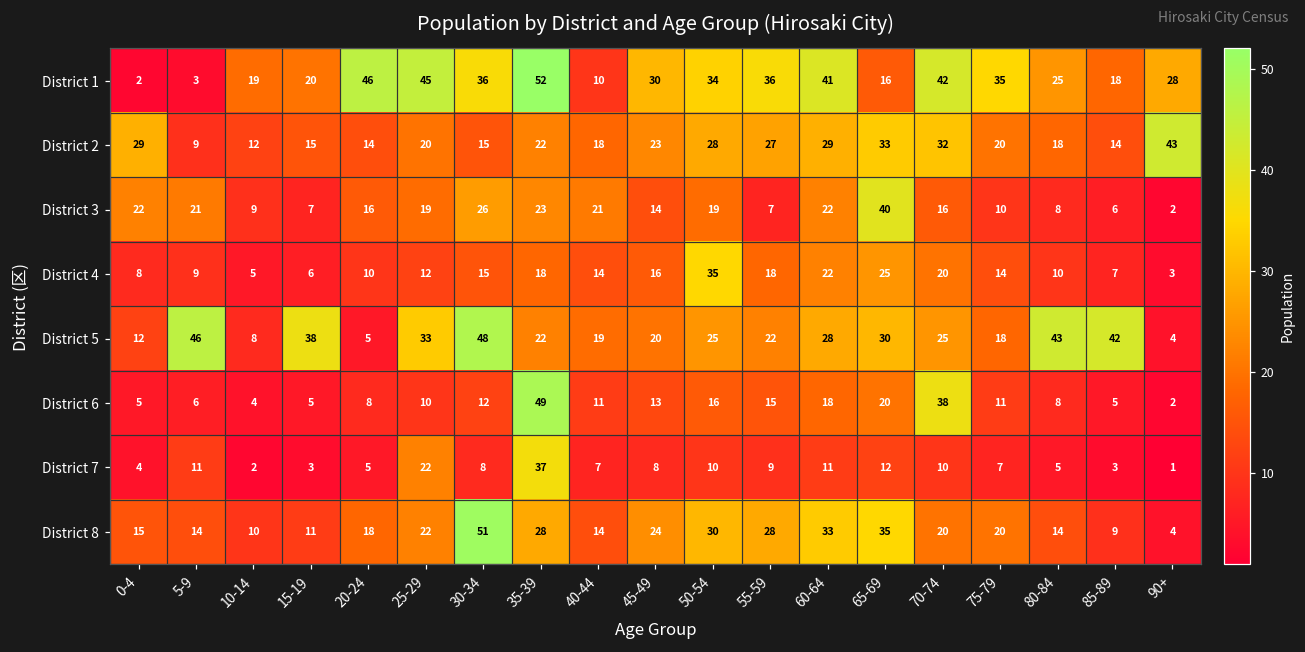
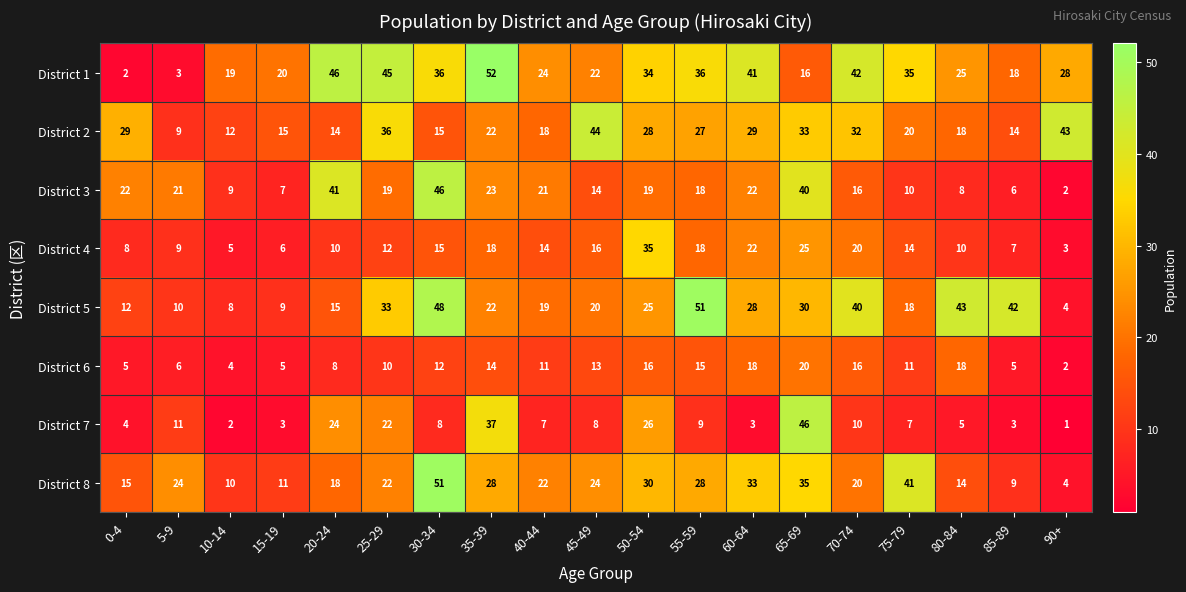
  {
    "District 1": {
      "0-4": 2,
      "5-9": 3,
      "10-14": 19,
      "15-19": 20,
      "20-24": 46,
      "25-29": 45,
      "30-34": 36,
      "35-39": 52,
-     "40-44": 10,
-     "45-49": 30,
+     "40-44": 24,
+     "45-49": 22,
      "50-54": 34,
      "55-59": 36,
      "60-64": 41,
      "65-69": 16,
      "70-74": 42,
      "75-79": 35,
      "80-84": 25,
      "85-89": 18,
      "90+": 28
    },
    "District 2": {
      "0-4": 29,
      "5-9": 9,
      "10-14": 12,
      "15-19": 15,
      "20-24": 14,
-     "25-29": 20,
+     "25-29": 36,
      "30-34": 15,
      "35-39": 22,
      "40-44": 18,
-     "45-49": 23,
+     "45-49": 44,
      "50-54": 28,
      "55-59": 27,
      "60-64": 29,
      "65-69": 33,
      "70-74": 32,
      "75-79": 20,
      "80-84": 18,
      "85-89": 14,
      "90+": 43
    },
    "District 3": {
      "0-4": 22,
      "5-9": 21,
      "10-14": 9,
      "15-19": 7,
-     "20-24": 16,
+     "20-24": 41,
      "25-29": 19,
-     "30-34": 26,
+     "30-34": 46,
      "35-39": 23,
      "40-44": 21,
      "45-49": 14,
      "50-54": 19,
-     "55-59": 7,
+     "55-59": 18,
      "60-64": 22,
      "65-69": 40,
      "70-74": 16,
      "75-79": 10,
      "80-84": 8,
      "85-89": 6,
      "90+": 2
    },
    "District 4": {
      "0-4": 8,
      "5-9": 9,
      "10-14": 5,
      "15-19": 6,
      "20-24": 10,
      "25-29": 12,
      "30-34": 15,
      "35-39": 18,
      "40-44": 14,
      "45-49": 16,
      "50-54": 35,
      "55-59": 18,
      "60-64": 22,
      "65-69": 25,
      "70-74": 20,
      "75-79": 14,
      "80-84": 10,
      "85-89": 7,
      "90+": 3
    },
    "District 5": {
      "0-4": 12,
-     "5-9": 46,
+     "5-9": 10,
      "10-14": 8,
-     "15-19": 38,
-     "20-24": 5,
+     "15-19": 9,
+     "20-24": 15,
      "25-29": 33,
      "30-34": 48,
      "35-39": 22,
      "40-44": 19,
      "45-49": 20,
      "50-54": 25,
-     "55-59": 22,
+     "55-59": 51,
      "60-64": 28,
      "65-69": 30,
-     "70-74": 25,
+     "70-74": 40,
      "75-79": 18,
      "80-84": 43,
      "85-89": 42,
      "90+": 4
    },
    "District 6": {
      "0-4": 5,
      "5-9": 6,
      "10-14": 4,
      "15-19": 5,
      "20-24": 8,
      "25-29": 10,
      "30-34": 12,
-     "35-39": 49,
+     "35-39": 14,
      "40-44": 11,
      "45-49": 13,
      "50-54": 16,
      "55-59": 15,
      "60-64": 18,
      "65-69": 20,
-     "70-74": 38,
+     "70-74": 16,
      "75-79": 11,
-     "80-84": 8,
+     "80-84": 18,
      "85-89": 5,
      "90+": 2
    },
    "District 7": {
      "0-4": 4,
      "5-9": 11,
      "10-14": 2,
      "15-19": 3,
-     "20-24": 5,
+     "20-24": 24,
      "25-29": 22,
      "30-34": 8,
      "35-39": 37,
      "40-44": 7,
      "45-49": 8,
-     "50-54": 10,
+     "50-54": 26,
      "55-59": 9,
-     "60-64": 11,
-     "65-69": 12,
+     "60-64": 3,
+     "65-69": 46,
      "70-74": 10,
      "75-79": 7,
      "80-84": 5,
      "85-89": 3,
      "90+": 1
    },
    "District 8": {
      "0-4": 15,
-     "5-9": 14,
+     "5-9": 24,
      "10-14": 10,
      "15-19": 11,
      "20-24": 18,
      "25-29": 22,
      "30-34": 51,
      "35-39": 28,
-     "40-44": 14,
+     "40-44": 22,
      "45-49": 24,
      "50-54": 30,
      "55-59": 28,
      "60-64": 33,
      "65-69": 35,
      "70-74": 20,
-     "75-79": 20,
+     "75-79": 41,
      "80-84": 14,
      "85-89": 9,
      "90+": 4
    }
  }
